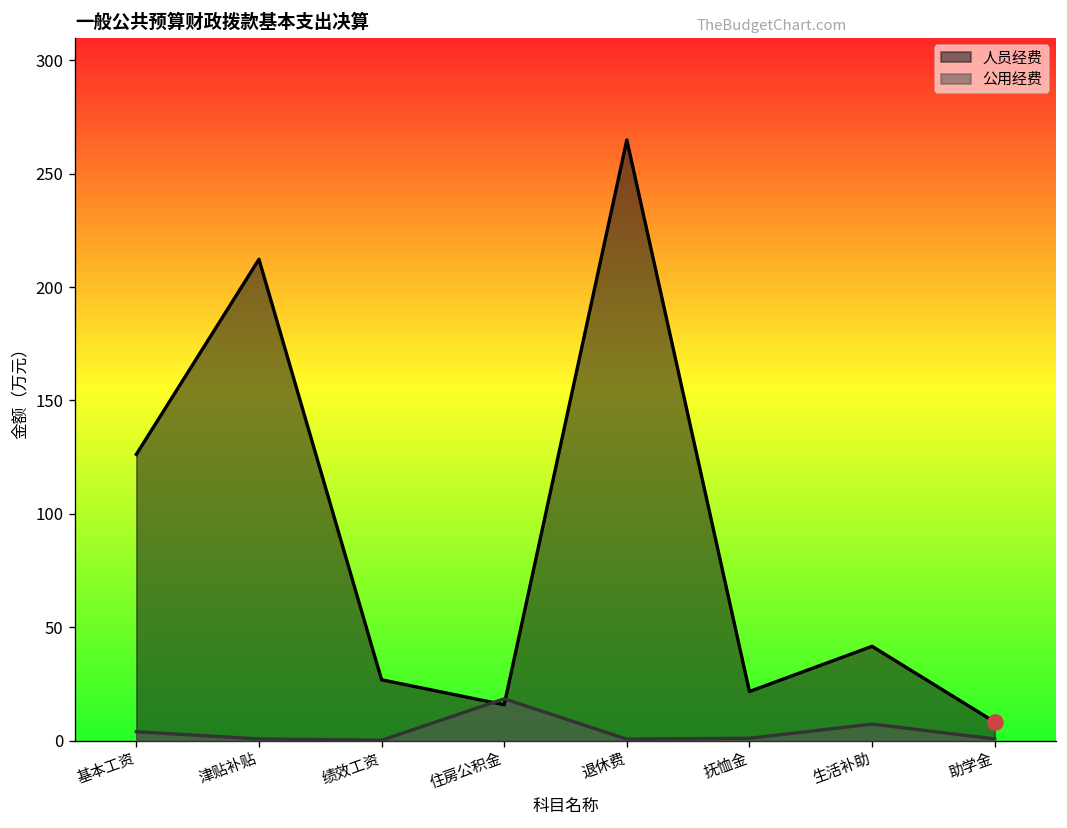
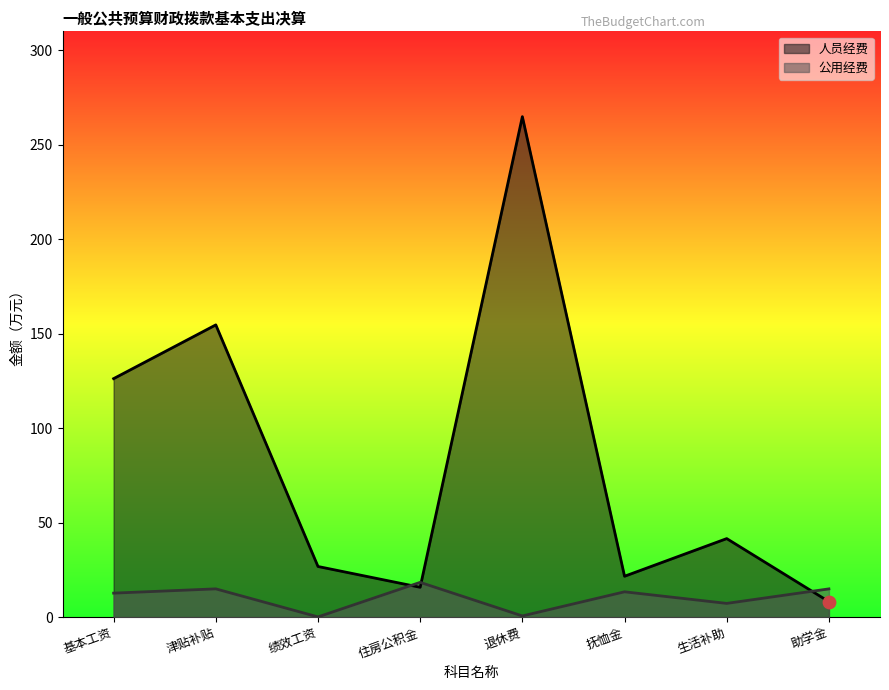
  {
    "人员经费": {
      "基本工资": 126,
-     "津贴补贴": 212,
+     "津贴补贴": 155,
      "绩效工资": 27,
      "住房公积金": 16,
      "退休费": 265,
      "抚恤金": 22,
      "生活补助": 42
    },
    "公用经费": {
-     "基本工资": 4,
-     "津贴补贴": 1,
+     "基本工资": 13,
+     "津贴补贴": 15,
      "绩效工资": 0,
      "住房公积金": 18,
      "退休费": 1,
-     "抚恤金": 1,
+     "抚恤金": 13,
      "生活补助": 7,
-     "助学金": 1
+     "助学金": 15
    }
  }
